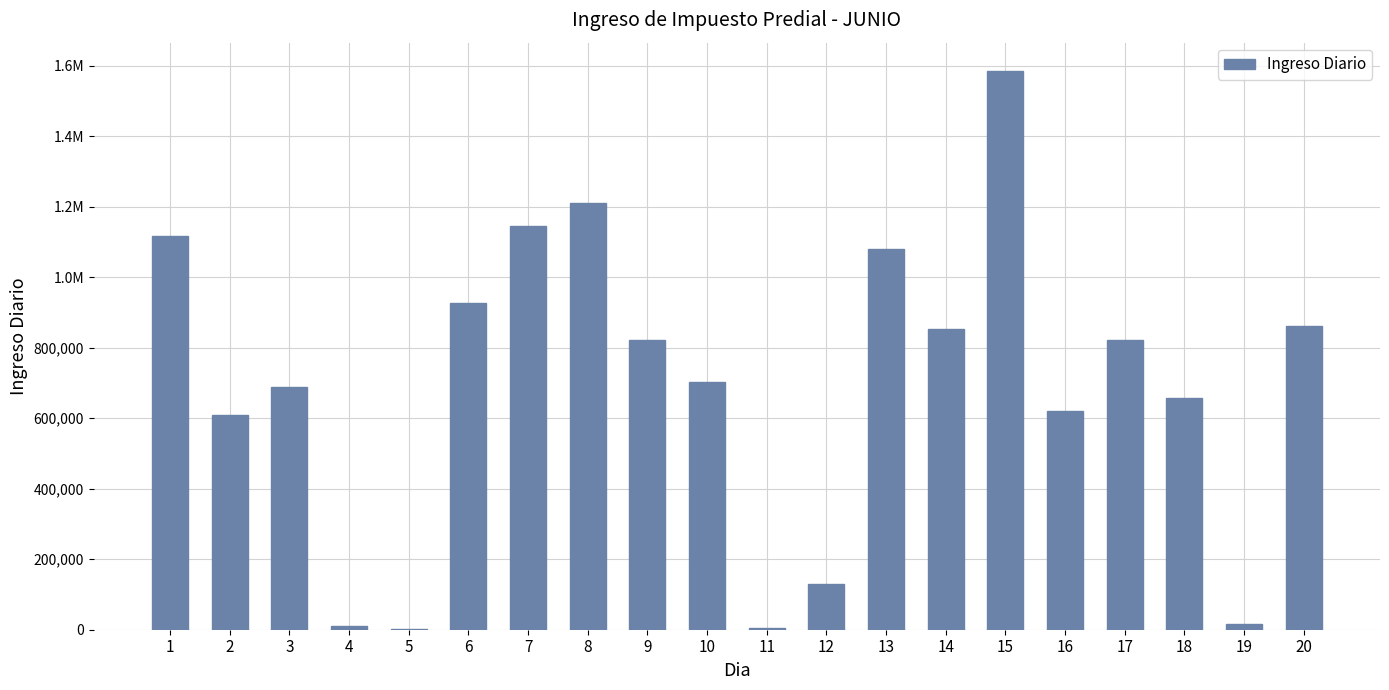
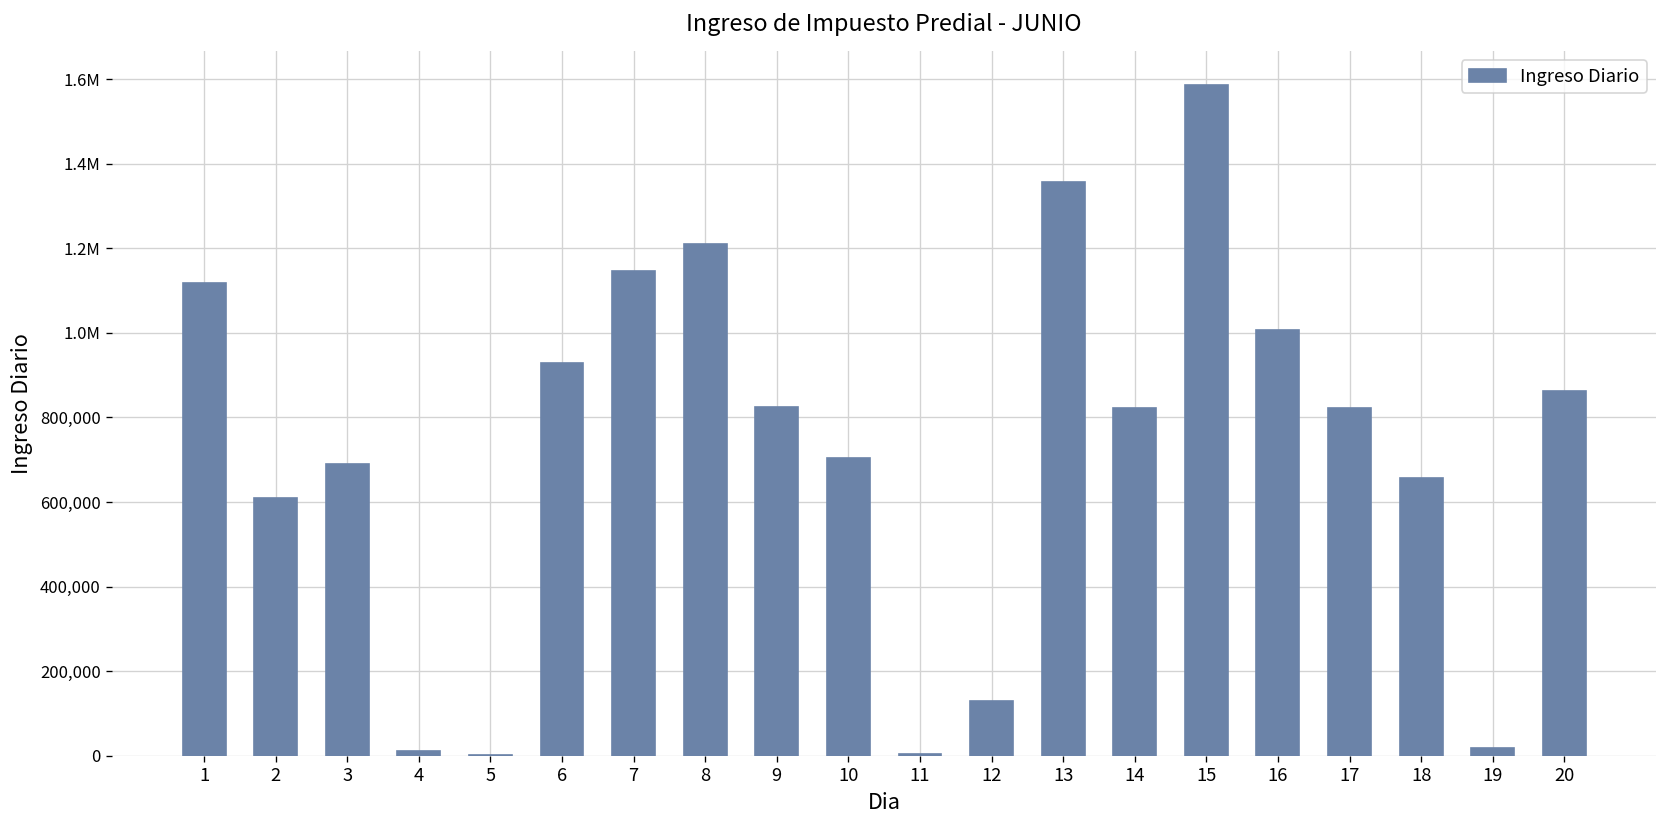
  {
    "1": "1,120,000",
    "2": "610,000",
    "3": "690,000",
    "4": "10,000",
    "6": "930,000",
    "7": "1,150,000",
    "8": "1,210,000",
    "9": "820,000",
    "10": "700,000",
    "12": "130,000",
-   "13": "1,080,000",
-   "14": "850,000",
+   "13": "1,360,000",
+   "14": "820,000",
    "15": "1,590,000",
-   "16": "620,000",
+   "16": "1,010,000",
    "17": "820,000",
    "18": "660,000",
    "19": "20,000",
    "20": "860,000"
  }
